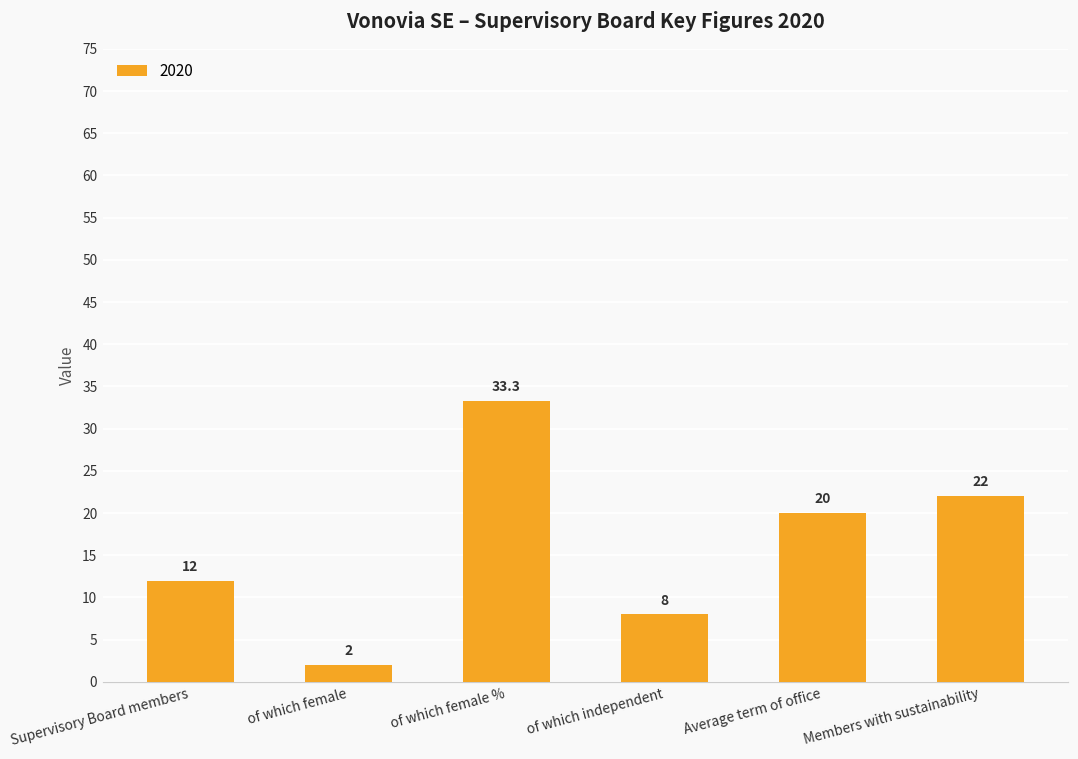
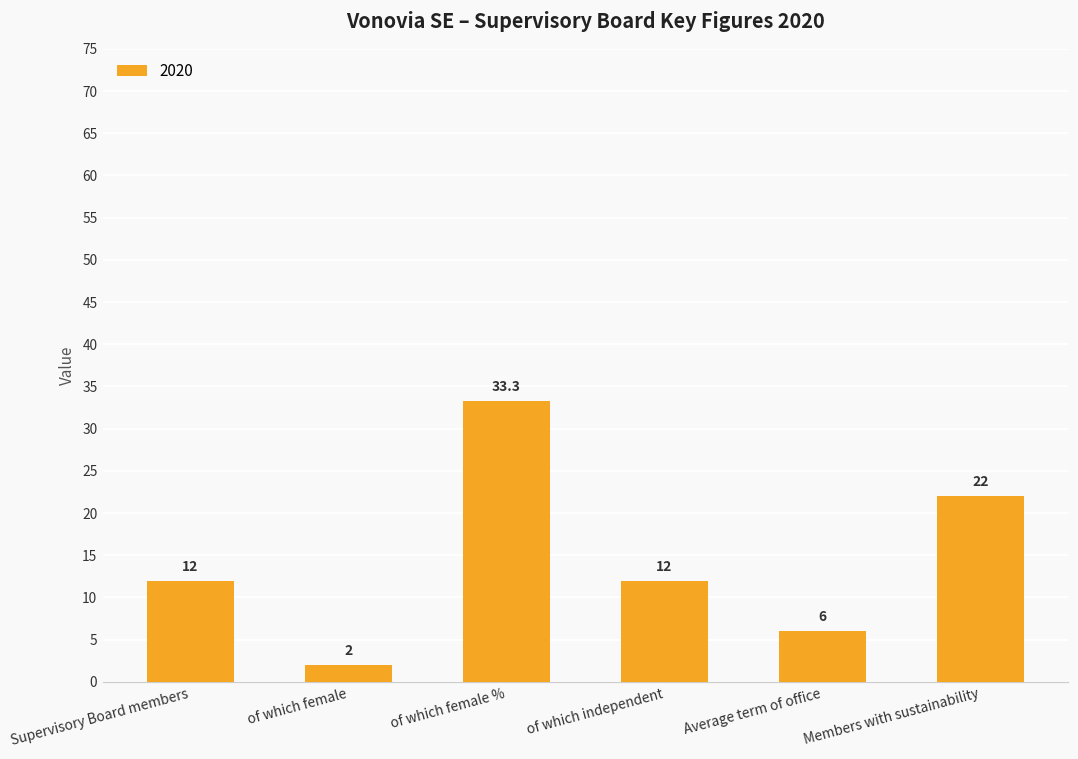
  {
    "Supervisory Board members": 12,
    "of which female": 2,
    "of which female %": 33.3,
-   "of which independent": 8,
-   "Average term of office": 20,
+   "of which independent": 12,
+   "Average term of office": 6,
    "Members with sustainability": 22
  }
